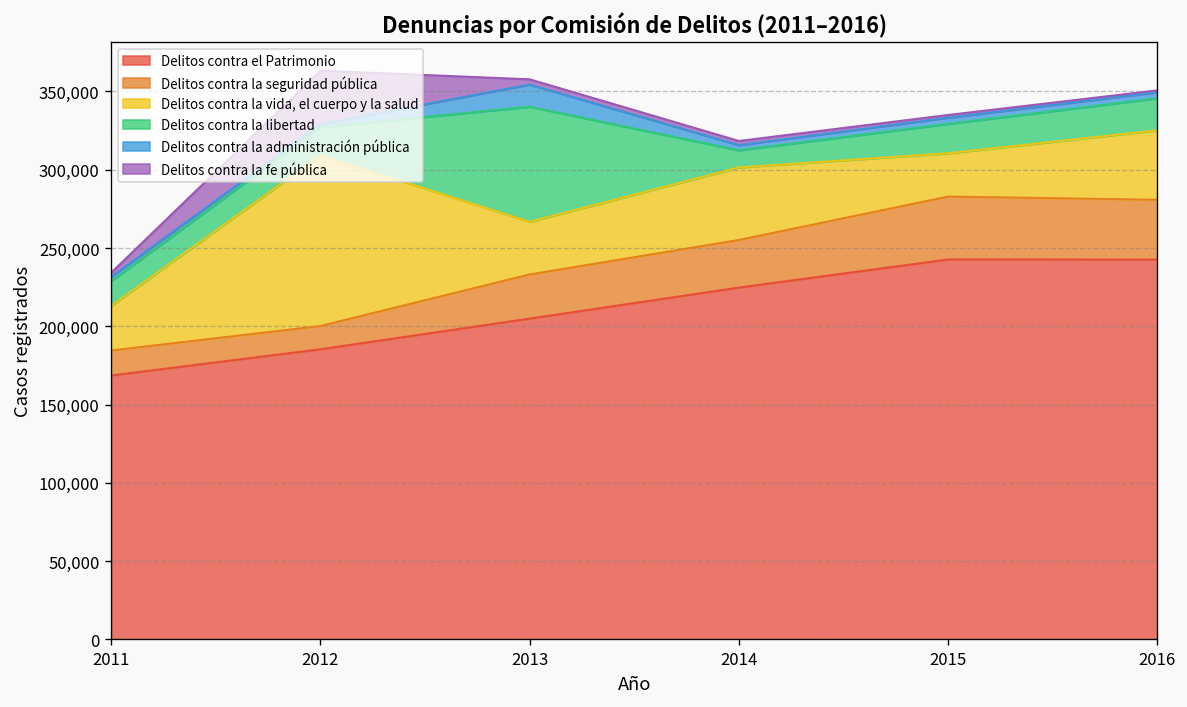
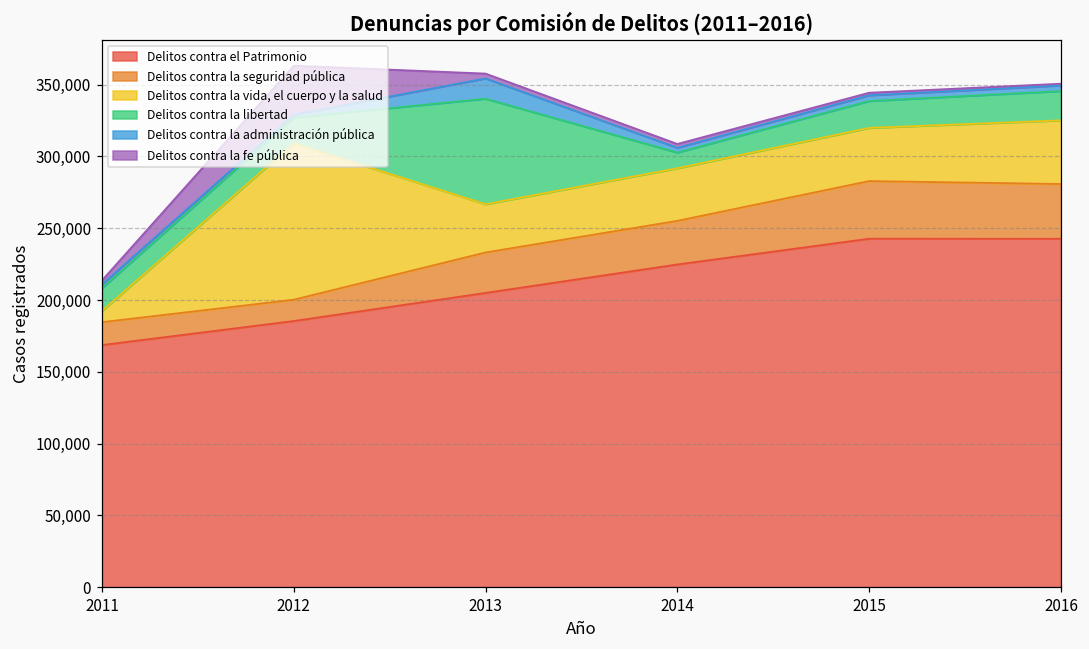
  {
    "Delitos contra la vida, el cuerpo y la salud": {
-     "2011": "28,000",
+     "2011": "8,000",
      "2013": "34,000",
-     "2014": "46,000",
-     "2015": "28,000",
+     "2014": "37,000",
+     "2015": "37,000",
      "2016": "44,000"
    },
    "Delitos contra la libertad": {
      "2011": "16,000",
      "2013": "74,000",
      "2014": "11,000",
      "2015": "19,000",
      "2016": "20,000"
    },
    "Delitos contra la administración pública": {
      "2011": "3,000",
      "2013": "14,000",
      "2014": "3,000"
    },
    "Delitos contra la fe pública": {
      "2011": "3,000",
      "2013": "3,000",
      "2014": "3,000"
    }
  }
